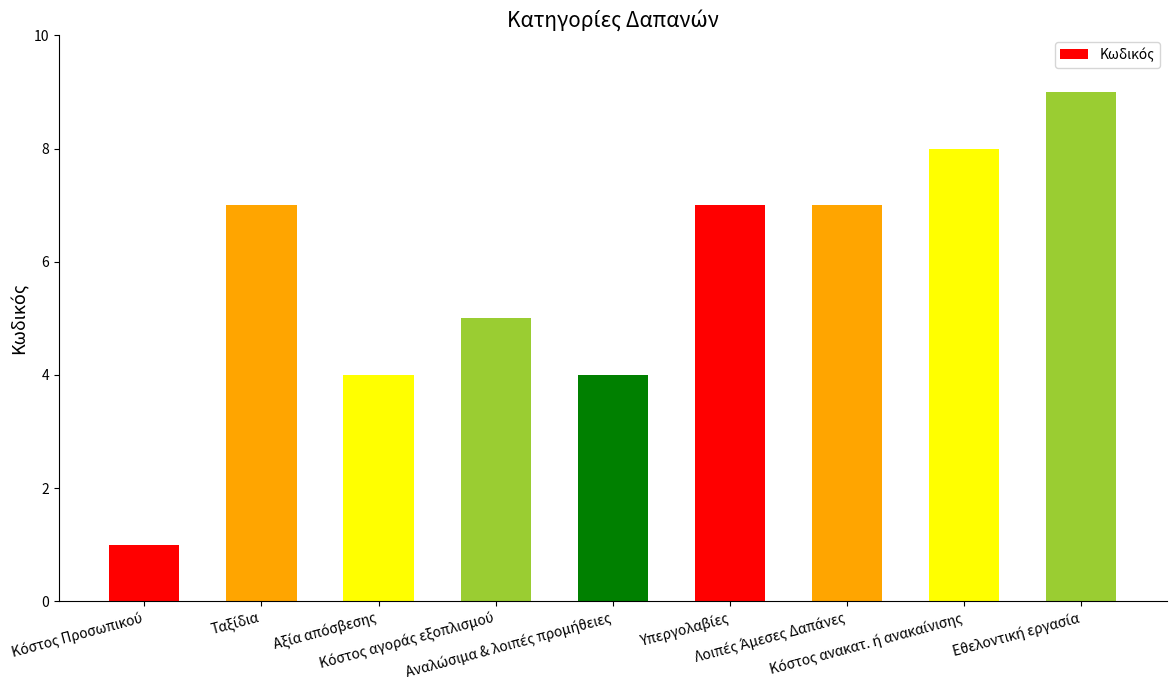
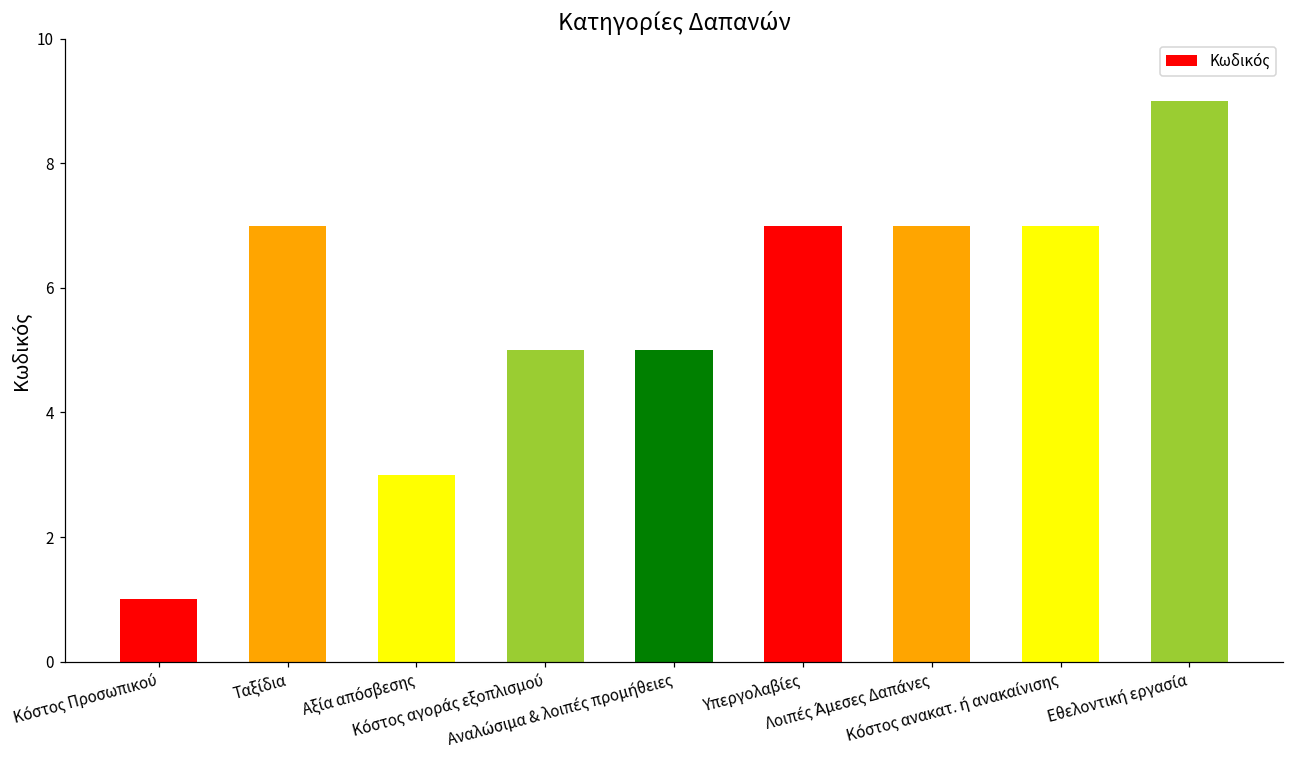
  {
    "Κόστος Προσωπικού": 1,
    "Ταξίδια": 7,
-   "Αξία απόσβεσης": 4,
+   "Αξία απόσβεσης": 3,
    "Κόστος αγοράς εξοπλισμού": 5,
-   "Αναλώσιμα & λοιπές προμήθειες": 4,
+   "Αναλώσιμα & λοιπές προμήθειες": 5,
    "Υπεργολαβίες": 7,
    "Λοιπές Άμεσες Δαπάνες": 7,
-   "Κόστος ανακατ. ή ανακαίνισης": 8,
+   "Κόστος ανακατ. ή ανακαίνισης": 7,
    "Εθελοντική εργασία": 9
  }
